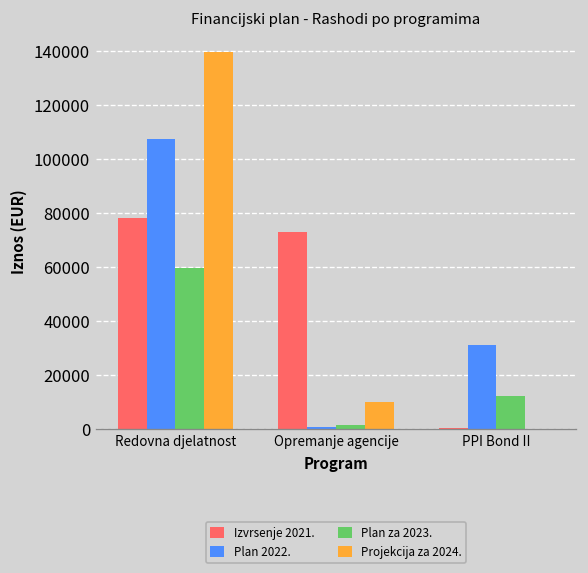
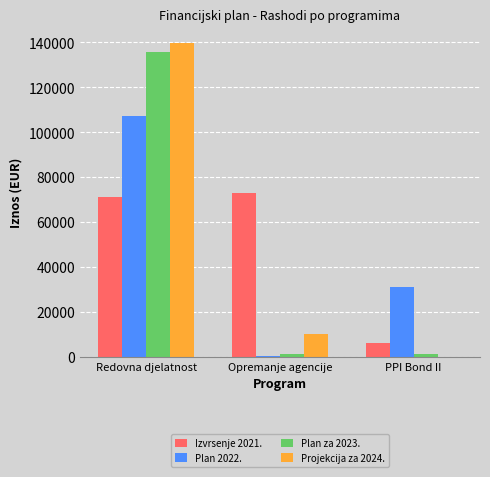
  {
    "Izvrsenje 2021.": {
-     "Redovna djelatnost": 78000,
+     "Redovna djelatnost": 71000,
      "Opremanje agencije": 73000,
-     "PPI Bond II": 1000
+     "PPI Bond II": 6000
    },
    "Plan 2022.": {
      "Redovna djelatnost": 107000,
      "PPI Bond II": 31000
    },
    "Plan za 2023.": {
-     "Redovna djelatnost": 60000,
+     "Redovna djelatnost": 136000,
      "Opremanje agencije": 1000,
-     "PPI Bond II": 12000
+     "PPI Bond II": 1000
    },
    "Projekcija za 2024.": {
      "Redovna djelatnost": 140000,
      "Opremanje agencije": 10000,
      "PPI Bond II": 0
    }
  }
